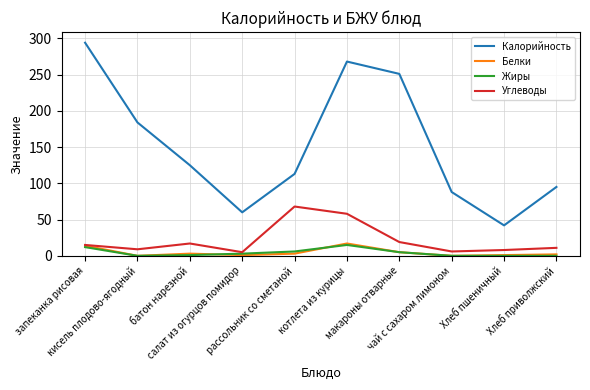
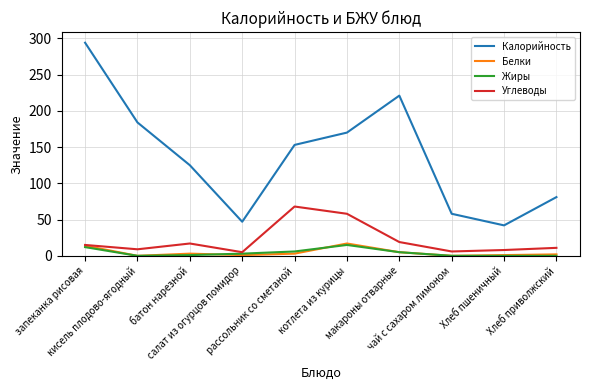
  {
    "Калорийность": {
      "запеканка рисовая": 290,
      "кисель плодово-ягодный": 180,
      "батон нарезной": 130,
-     "салат из огурцов помидор": 60,
-     "рассольник со сметаной": 110,
-     "котлета из курицы": 270,
-     "макароны отварные": 250,
-     "чай с сахаром лимоном": 90,
+     "салат из огурцов помидор": 50,
+     "рассольник со сметаной": 150,
+     "котлета из курицы": 170,
+     "макароны отварные": 220,
+     "чай с сахаром лимоном": 60,
      "Хлеб пшеничный": 40,
-     "Хлеб приволжский": 100
+     "Хлеб приволжский": 80
    },
    "Углеводы": {
      "кисель плодово-ягодный": 10,
      "батон нарезной": 20,
      "рассольник со сметаной": 70,
      "котлета из курицы": 60,
      "макароны отварные": 20,
      "чай с сахаром лимоном": 10,
      "Хлеб пшеничный": 10,
      "Хлеб приволжский": 10
    }
  }
